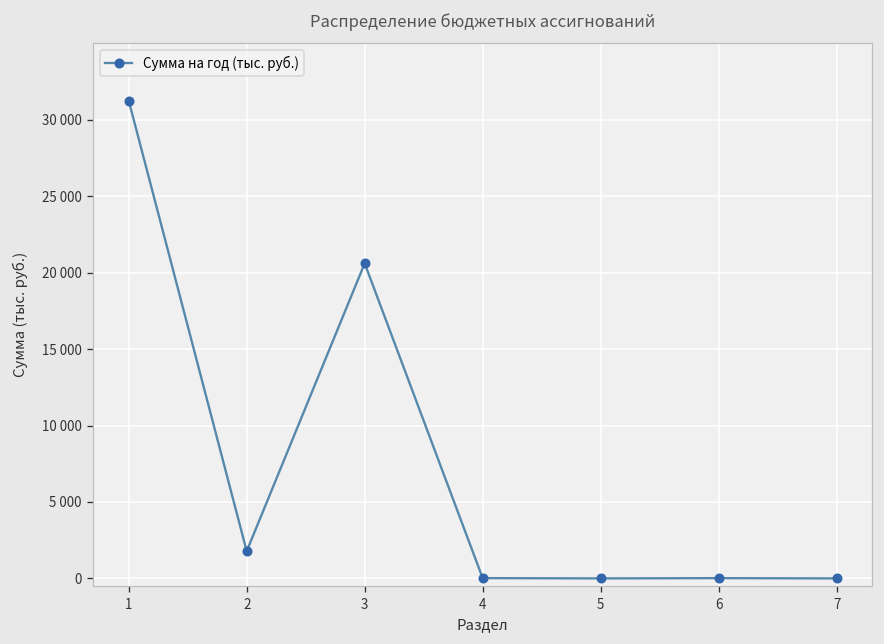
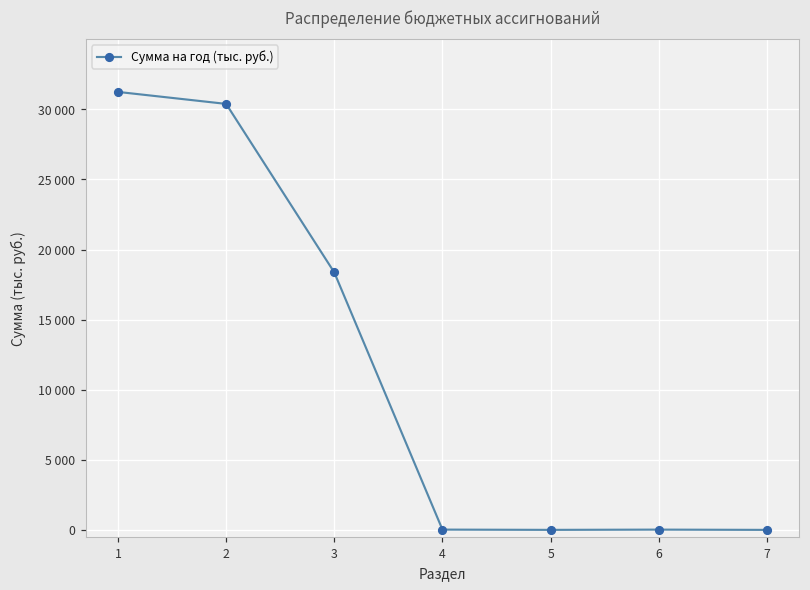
  {
    "1": 31200,
-   "2": 1800,
-   "3": 20600,
+   "2": 30400,
+   "3": 18400,
    "4": 0,
    "5": 0,
    "6": 0,
    "7": 0
  }
